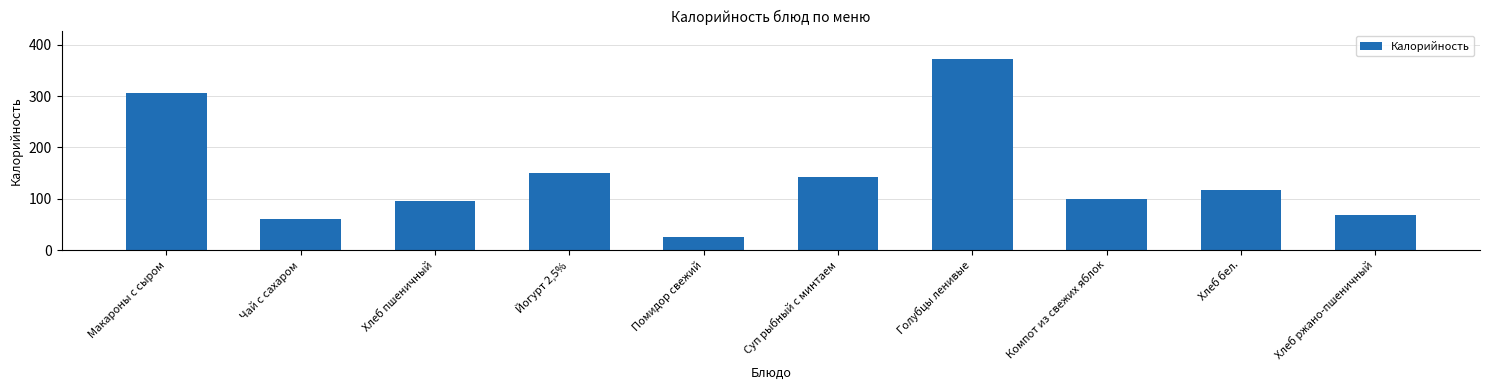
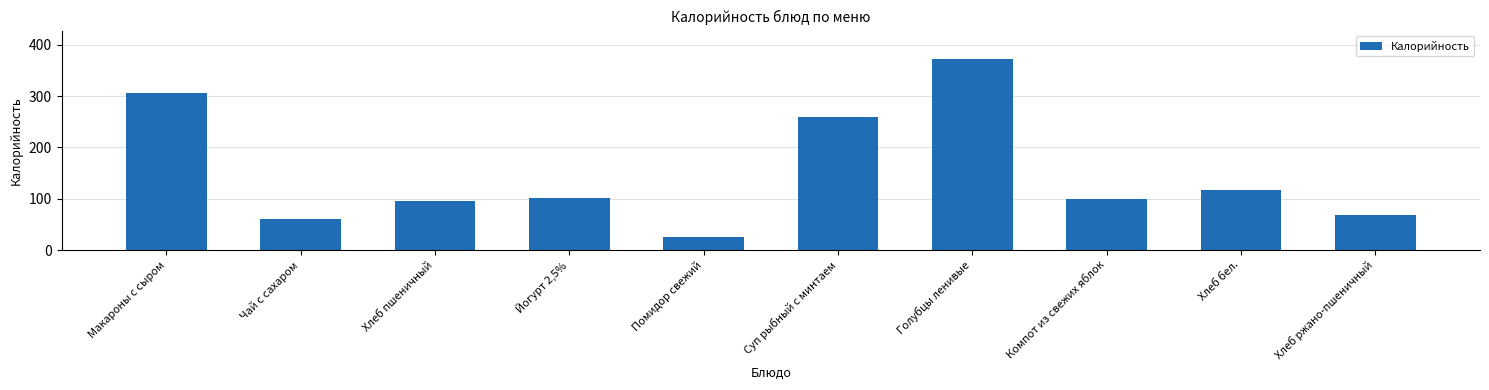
  {
    "Макароны с сыром": 310,
    "Чай с сахаром": 60,
    "Хлеб пшеничный": 100,
-   "Йогурт 2,5%": 150,
+   "Йогурт 2,5%": 100,
    "Помидор свежий": 30,
-   "Суп рыбный с минтаем": 140,
+   "Суп рыбный с минтаем": 260,
    "Голубцы ленивые": 370,
    "Компот из свежих яблок": 100,
    "Хлеб бел.": 120,
    "Хлеб ржано-пшеничный": 70
  }
